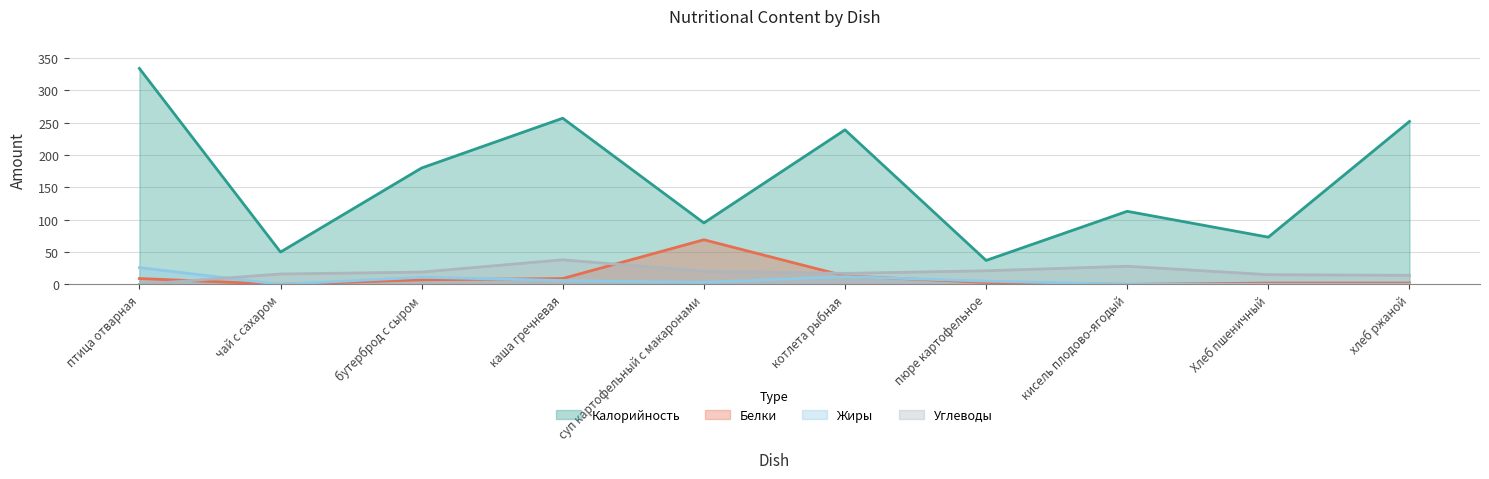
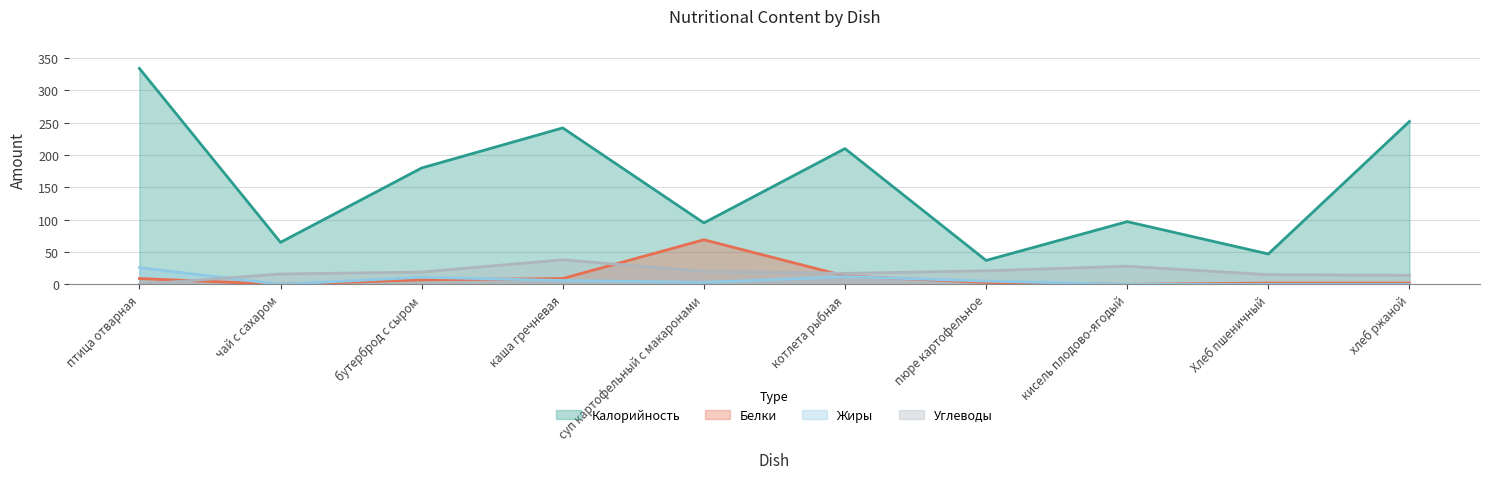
  {
    "Калорийность": {
      "птица отварная": 330,
-     "чай с сахаром": 50,
+     "чай с сахаром": 70,
      "бутерброд с сыром": 180,
-     "каша гречневая": 260,
+     "каша гречневая": 240,
      "суп картофельный с макаронами": 100,
-     "котлета рыбная": 240,
+     "котлета рыбная": 210,
      "пюре картофельное": 40,
-     "кисель плодово-ягодый": 110,
-     "Хлеб пшеничный": 70,
+     "кисель плодово-ягодый": 100,
+     "Хлеб пшеничный": 50,
      "хлеб ржаной": 250
    },
    "Белки": {
      "птица отварная": 10,
      "бутерброд с сыром": 10,
      "суп картофельный с макаронами": 70
    }
  }
